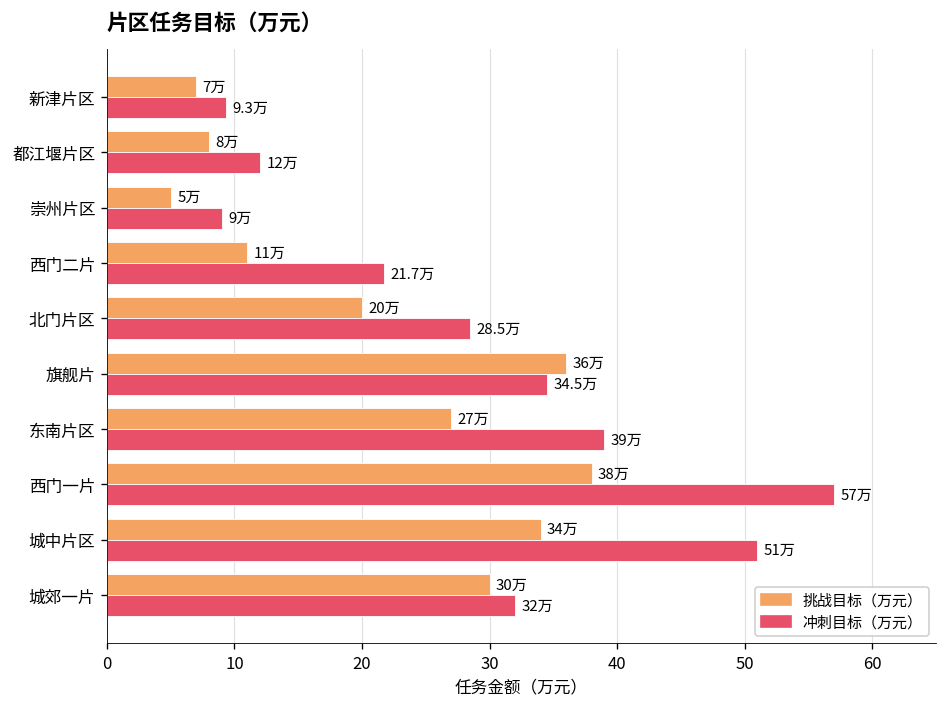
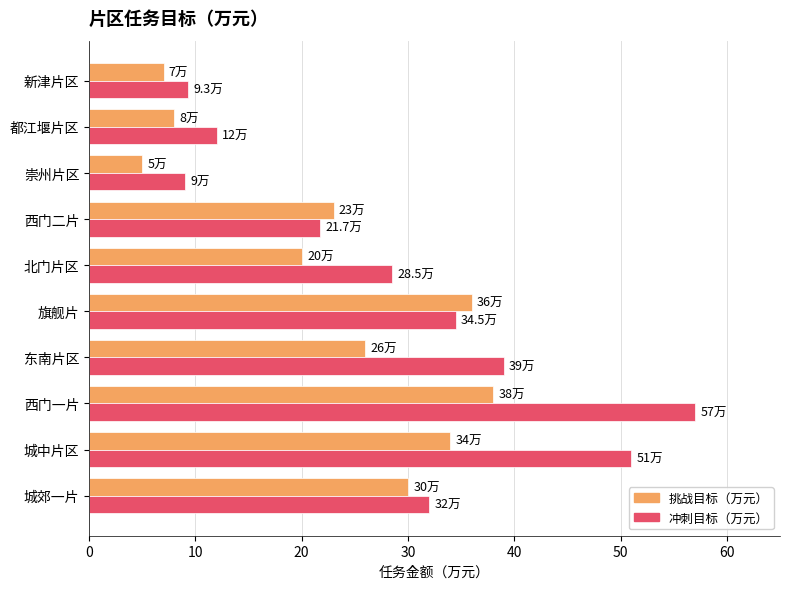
  {
    "挑战目标（万元）": {
      "新津片区": "7万",
      "都江堰片区": "8万",
      "崇州片区": "5万",
-     "西门二片": "11万",
+     "西门二片": "23万",
      "北门片区": "20万",
      "旗舰片": "36万",
-     "东南片区": "27万",
+     "东南片区": "26万",
      "西门一片": "38万",
      "城中片区": "34万",
      "城郊一片": "30万"
    },
    "冲刺目标（万元）": {
      "新津片区": "9.3万",
      "都江堰片区": "12万",
      "崇州片区": "9万",
      "西门二片": "21.7万",
      "北门片区": "28.5万",
      "旗舰片": "34.5万",
      "东南片区": "39万",
      "西门一片": "57万",
      "城中片区": "51万",
      "城郊一片": "32万"
    }
  }
